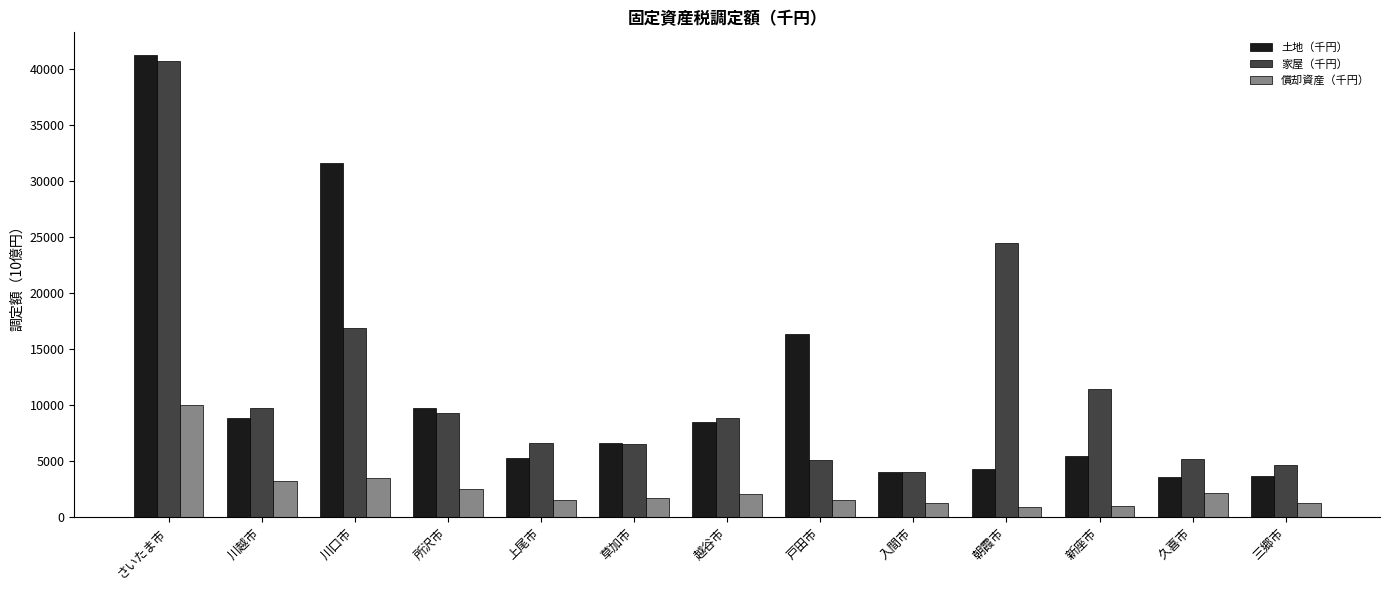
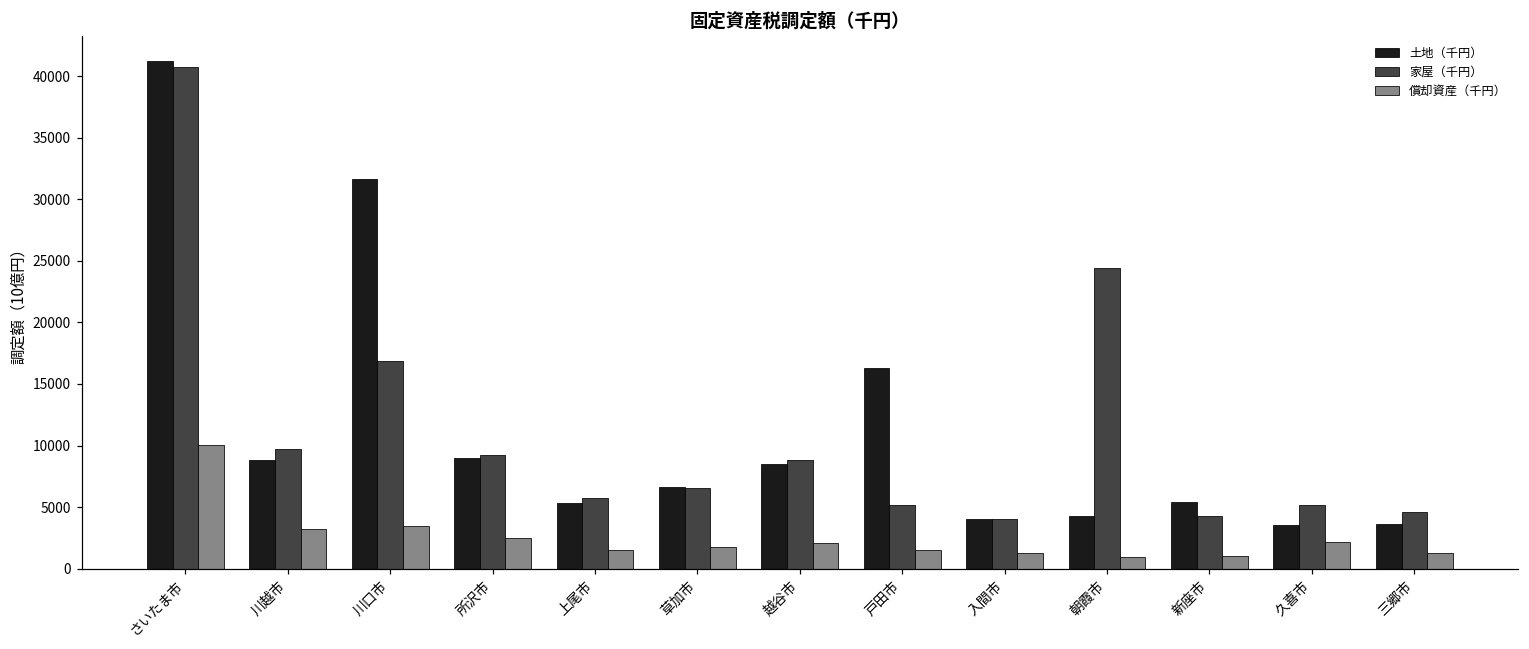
  {
    "土地（千円）": {
      "さいたま市": 41200,
      "川越市": 8800,
      "川口市": 31600,
-     "所沢市": 9800,
+     "所沢市": 9000,
      "上尾市": 5300,
      "草加市": 6600,
      "越谷市": 8500,
      "戸田市": 16300,
      "入間市": 4000,
      "朝霞市": 4200,
      "新座市": 5400,
      "久喜市": 3600,
      "三郷市": 3700
    },
    "家屋（千円）": {
      "さいたま市": 40700,
      "川越市": 9700,
      "川口市": 16900,
      "所沢市": 9200,
-     "上尾市": 6600,
+     "上尾市": 5700,
      "草加市": 6500,
      "越谷市": 8800,
      "戸田市": 5100,
      "入間市": 4000,
      "朝霞市": 24500,
-     "新座市": 11500,
+     "新座市": 4200,
      "久喜市": 5200,
      "三郷市": 4600
    },
    "償却資産（千円）": {
      "さいたま市": 10000,
      "川越市": 3200,
      "川口市": 3500,
      "所沢市": 2500,
      "上尾市": 1500,
      "草加市": 1700,
      "越谷市": 2100,
      "戸田市": 1500,
      "入間市": 1300,
      "朝霞市": 900,
      "新座市": 1000,
      "久喜市": 2100,
      "三郷市": 1300
    }
  }
